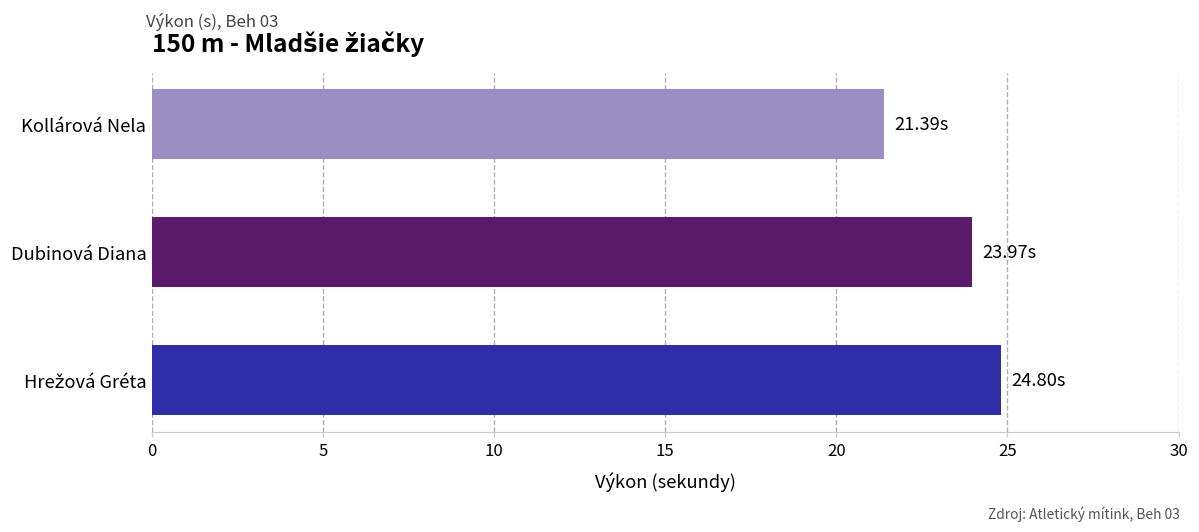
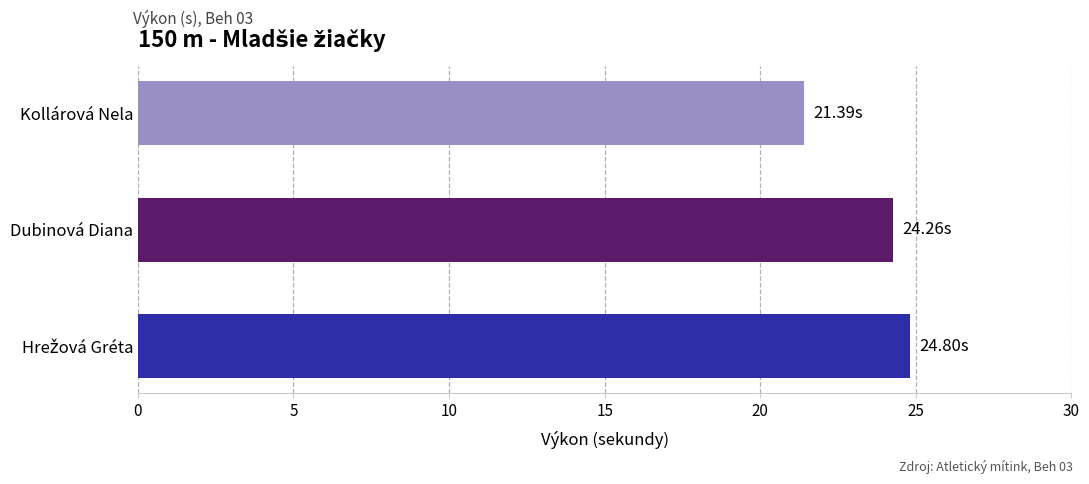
  {
    "Kollárová Nela": "21.39s",
-   "Dubinová Diana": "23.97s",
+   "Dubinová Diana": "24.26s",
    "Hrežová Gréta": "24.80s"
  }
